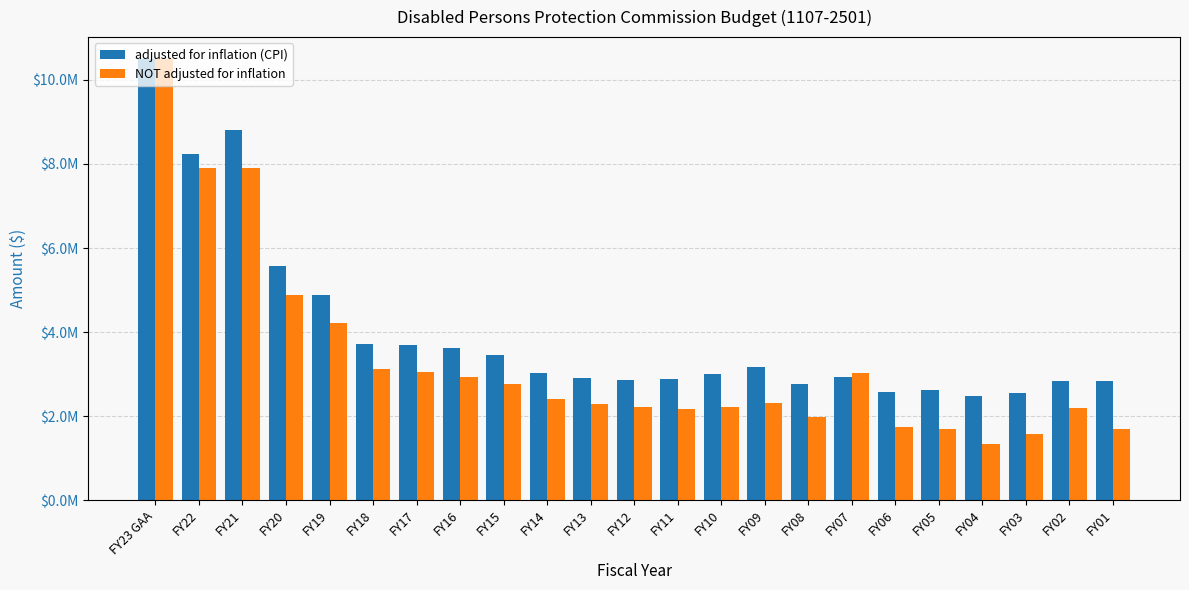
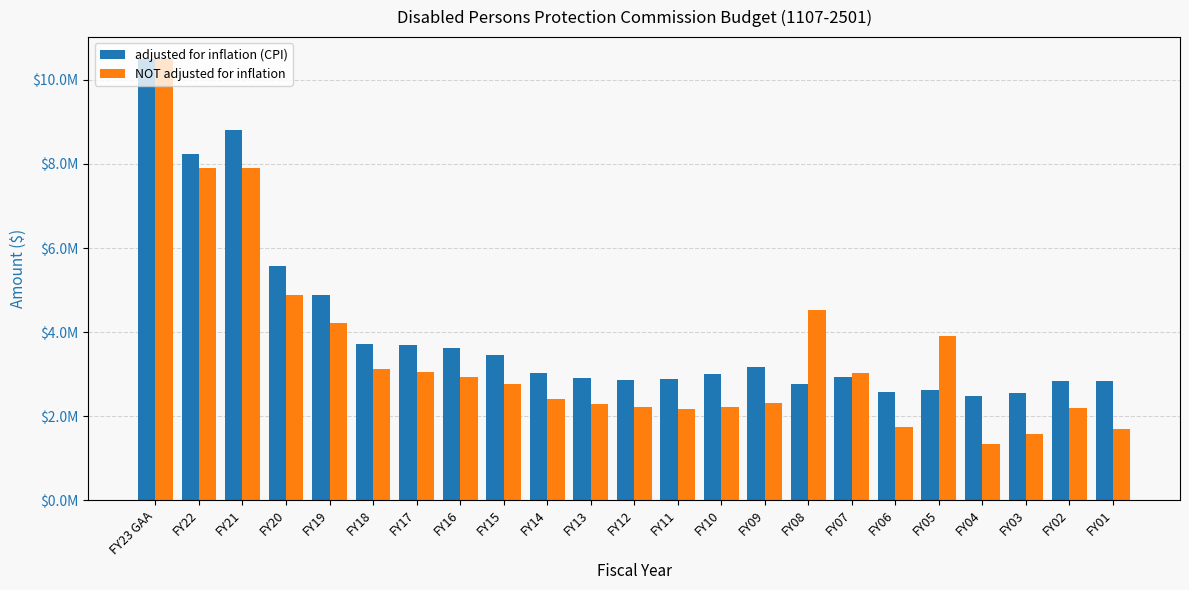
  {
    "adjusted for inflation (CPI)": {
      "FY22": "$8200000",
      "FY21": "$8800000",
      "FY20": "$5600000",
      "FY19": "$4900000",
      "FY18": "$3700000",
      "FY17": "$3700000",
      "FY16": "$3600000",
      "FY15": "$3400000",
      "FY14": "$3000000",
      "FY13": "$2900000",
      "FY12": "$2900000",
      "FY11": "$2900000",
      "FY10": "$3000000",
      "FY09": "$3200000",
      "FY08": "$2800000",
      "FY07": "$2900000",
      "FY06": "$2600000",
      "FY05": "$2600000",
      "FY04": "$2500000",
      "FY03": "$2500000",
      "FY02": "$2800000",
      "FY01": "$2800000"
    },
    "NOT adjusted for inflation": {
      "FY22": "$7900000",
      "FY21": "$7900000",
      "FY20": "$4900000",
      "FY19": "$4200000",
      "FY18": "$3100000",
      "FY17": "$3000000",
      "FY16": "$2900000",
      "FY15": "$2800000",
      "FY14": "$2400000",
      "FY13": "$2300000",
      "FY12": "$2200000",
      "FY11": "$2200000",
      "FY10": "$2200000",
      "FY09": "$2300000",
-     "FY08": "$2000000",
+     "FY08": "$4500000",
      "FY07": "$3000000",
      "FY06": "$1700000",
-     "FY05": "$1700000",
+     "FY05": "$3900000",
      "FY04": "$1300000",
      "FY03": "$1600000",
      "FY02": "$2200000",
      "FY01": "$1700000"
    }
  }
